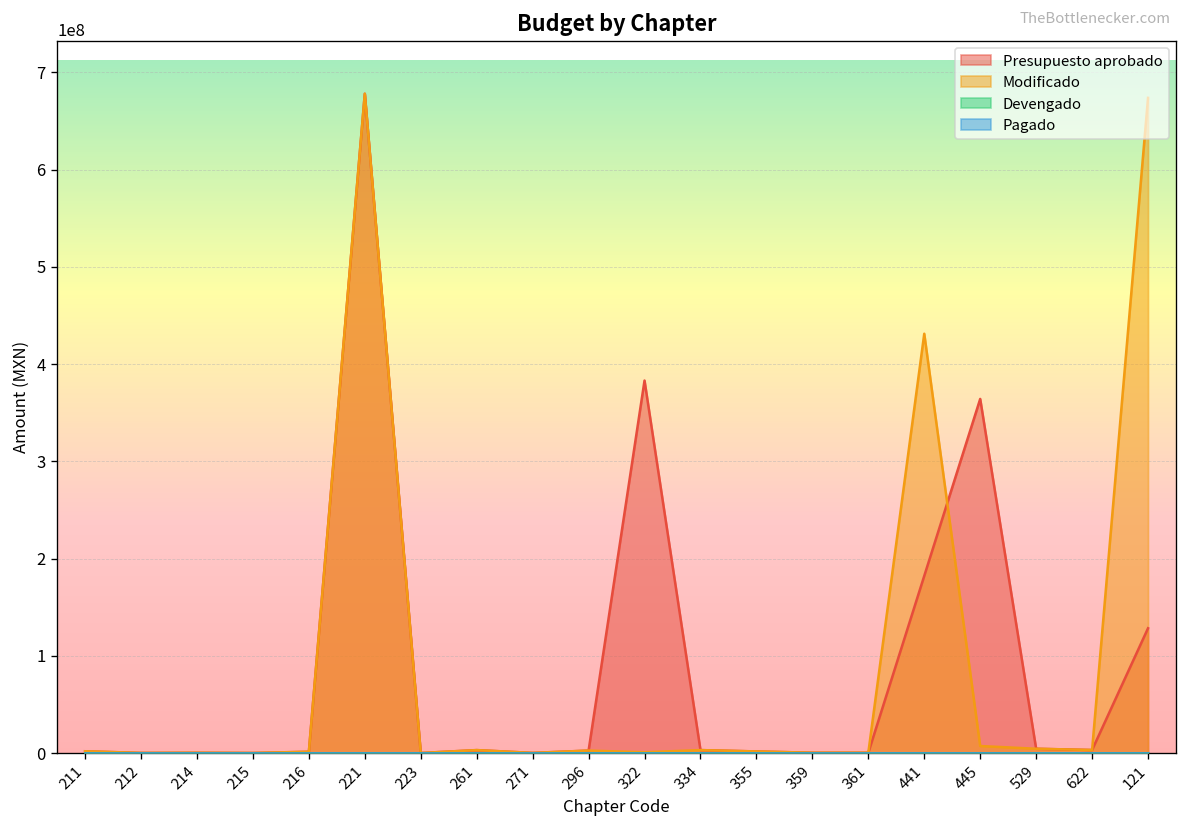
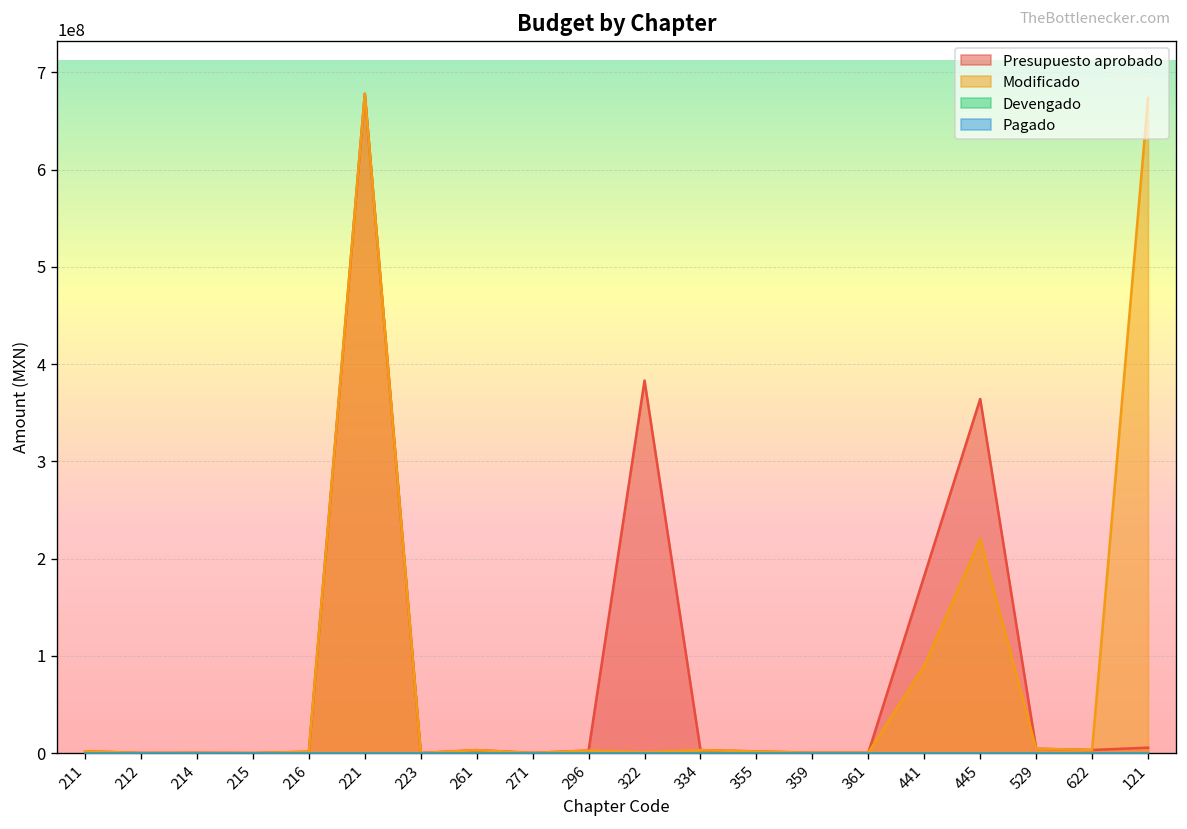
  {
    "Presupuesto aprobado": {
      "322": 380000000,
      "441": 180000000,
      "445": 360000000,
-     "121": 130000000
+     "121": 10000000
    },
    "Modificado": {
-     "441": 430000000,
-     "445": 10000000
+     "441": 90000000,
+     "445": 220000000
    },
    "Pagado": {
      "221": 0,
      "441": 0,
      "445": 0,
      "529": 0,
      "121": 0
    }
  }
